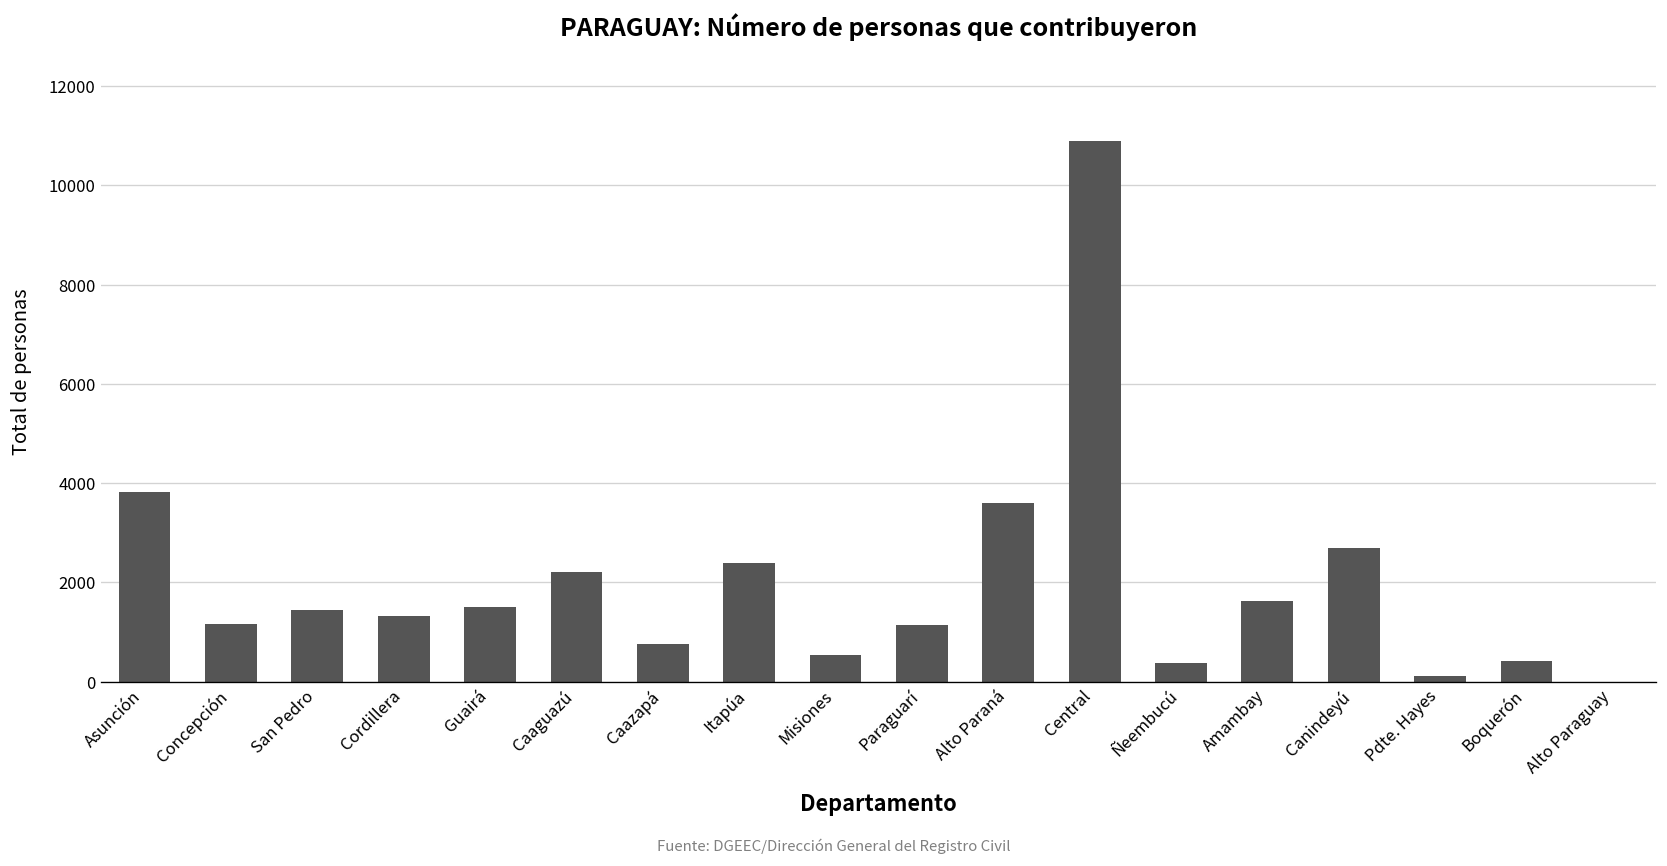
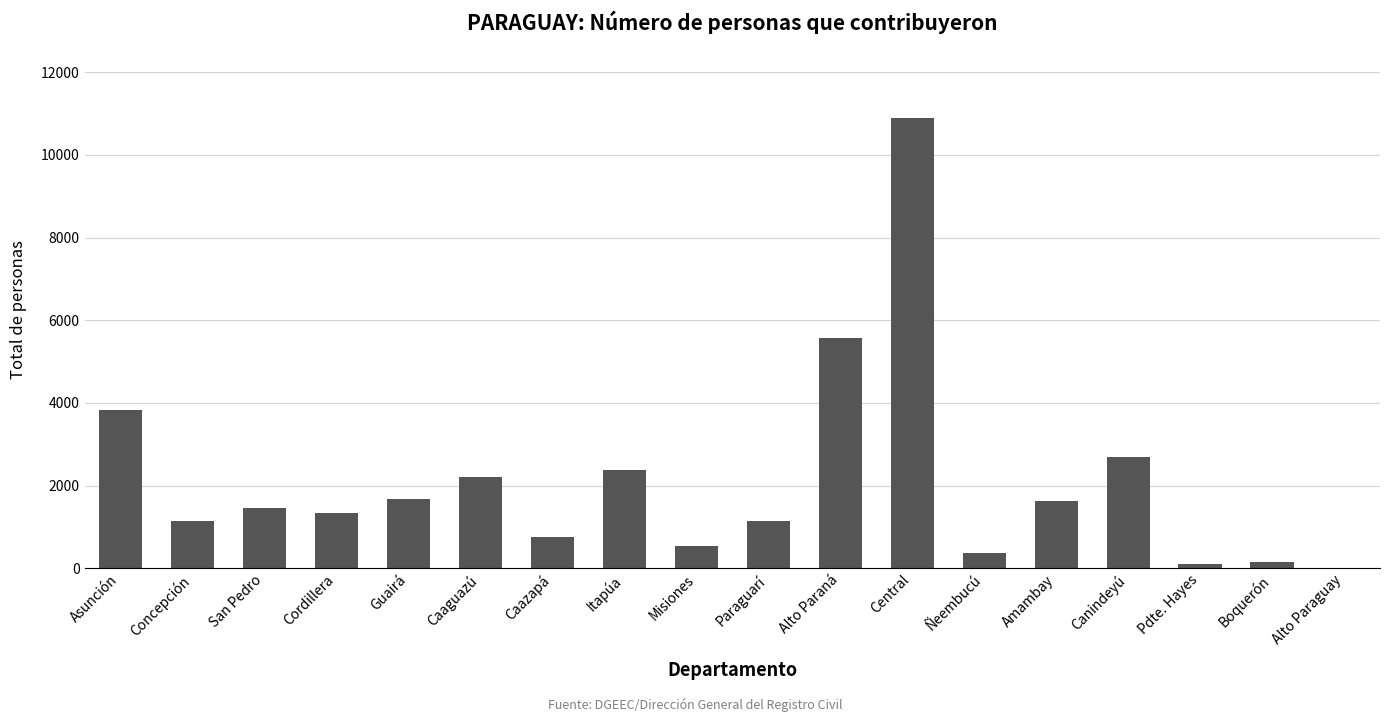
  {
    "Asunción": 3800,
    "Concepción": 1200,
    "San Pedro": 1500,
    "Cordillera": 1300,
-   "Guairá": 1500,
+   "Guairá": 1700,
    "Caaguazú": 2200,
    "Caazapá": 800,
    "Itapúa": 2400,
    "Misiones": 500,
    "Paraguarí": 1100,
-   "Alto Paraná": 3600,
+   "Alto Paraná": 5600,
    "Central": 10900,
    "Ñeembucú": 400,
    "Amambay": 1600,
    "Canindeyú": 2700,
    "Pdte. Hayes": 100,
-   "Boquerón": 400,
+   "Boquerón": 200,
    "Alto Paraguay": 0
  }
